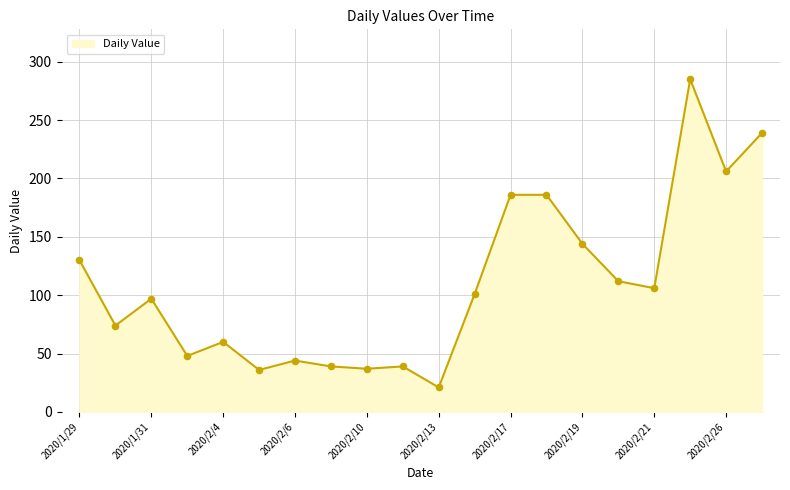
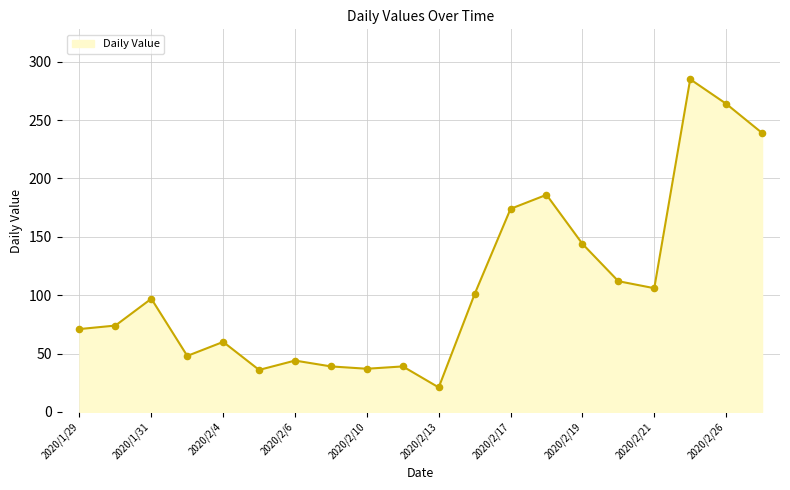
  {
-   "2020/1/29": 130,
+   "2020/1/29": 71,
    "2020/1/31": 97,
    "2020/2/4": 60,
    "2020/2/6": 44,
    "2020/2/10": 37,
    "2020/2/13": 21,
-   "2020/2/17": 186,
+   "2020/2/17": 174,
    "2020/2/19": 144,
    "2020/2/21": 106,
-   "2020/2/26": 206
+   "2020/2/26": 264
  }
